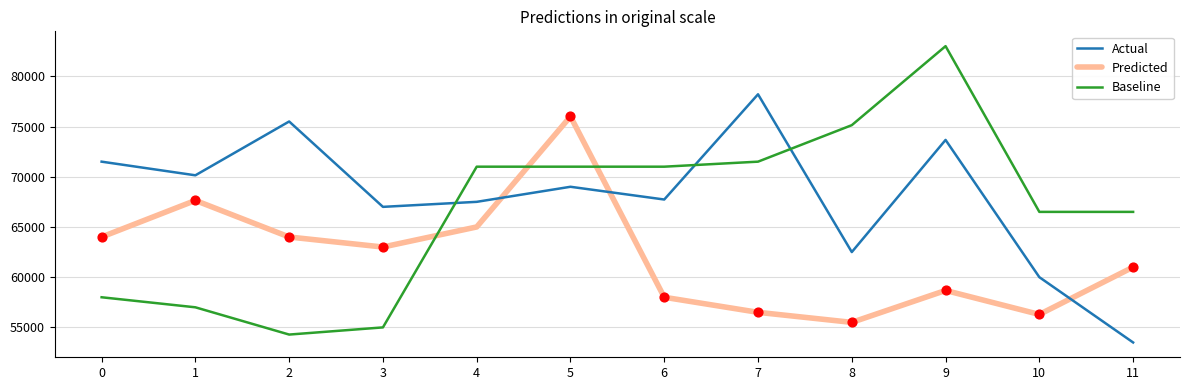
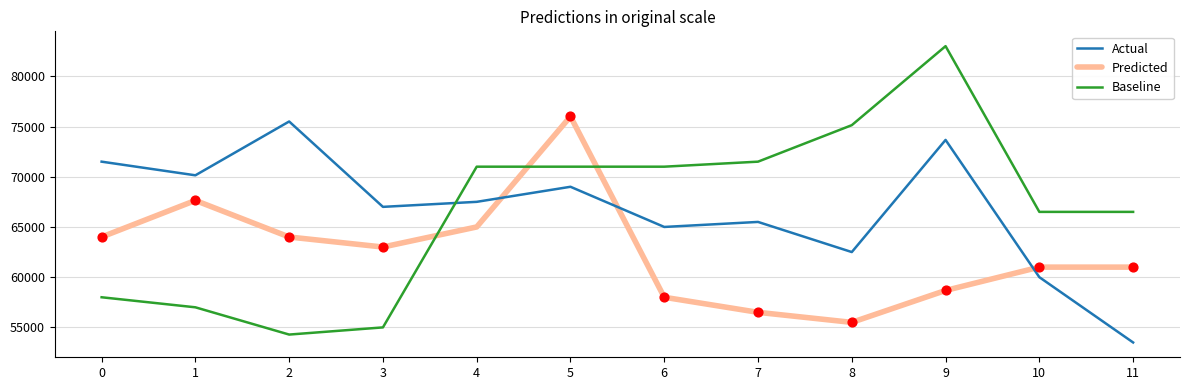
  {
    "Actual": {
      "0": 71500,
      "1": 70100,
      "2": 75500,
      "3": 67000,
      "4": 67500,
      "5": 69000,
-     "6": 67700,
-     "7": 78200,
+     "6": 65000,
+     "7": 65500,
      "8": 62500,
      "9": 73700,
      "10": 60000,
      "11": 53500
    },
    "Predicted": {
      "4": 65000,
-     "10": 56300
+     "10": 61000
    },
    "Baseline": {
      "0": 58000,
      "1": 57000,
      "2": 54300,
      "3": 55000,
      "4": 71000,
      "5": 71000,
      "6": 71000,
      "7": 71500,
      "8": 75100,
      "9": 83000,
      "10": 66500,
      "11": 66500
    }
  }
